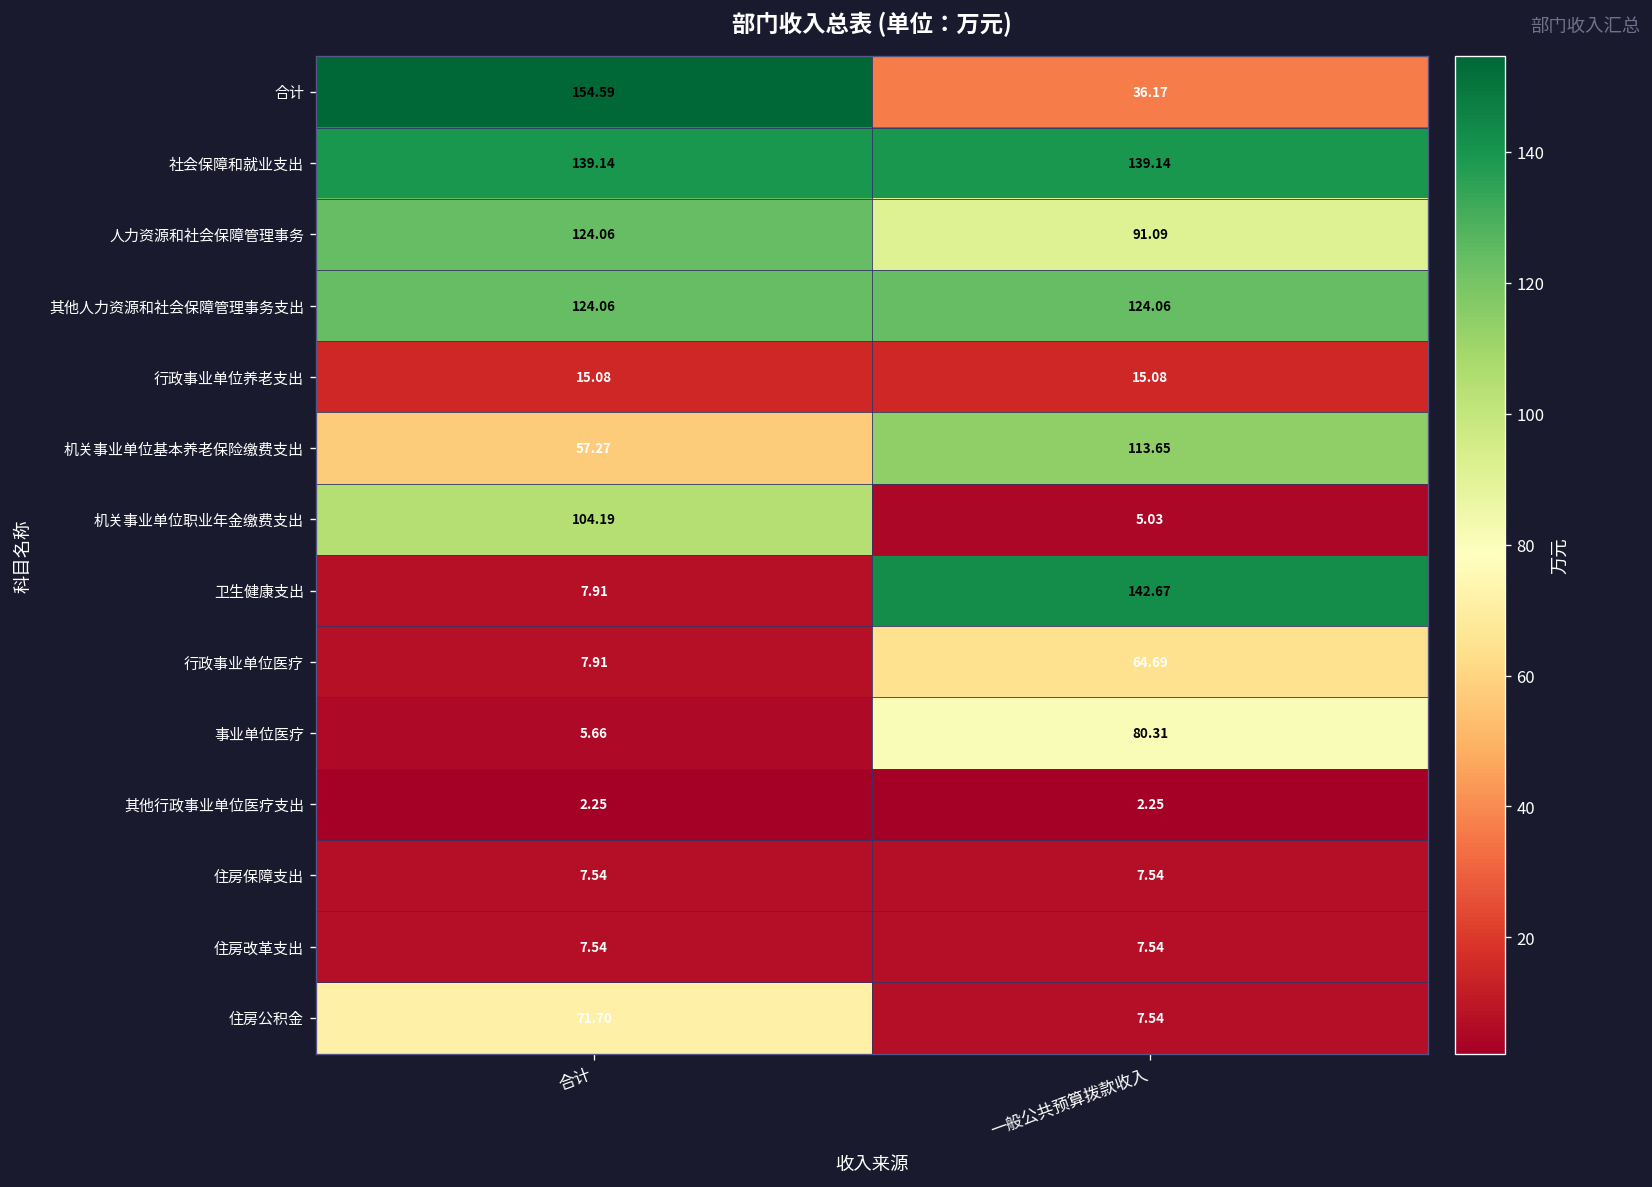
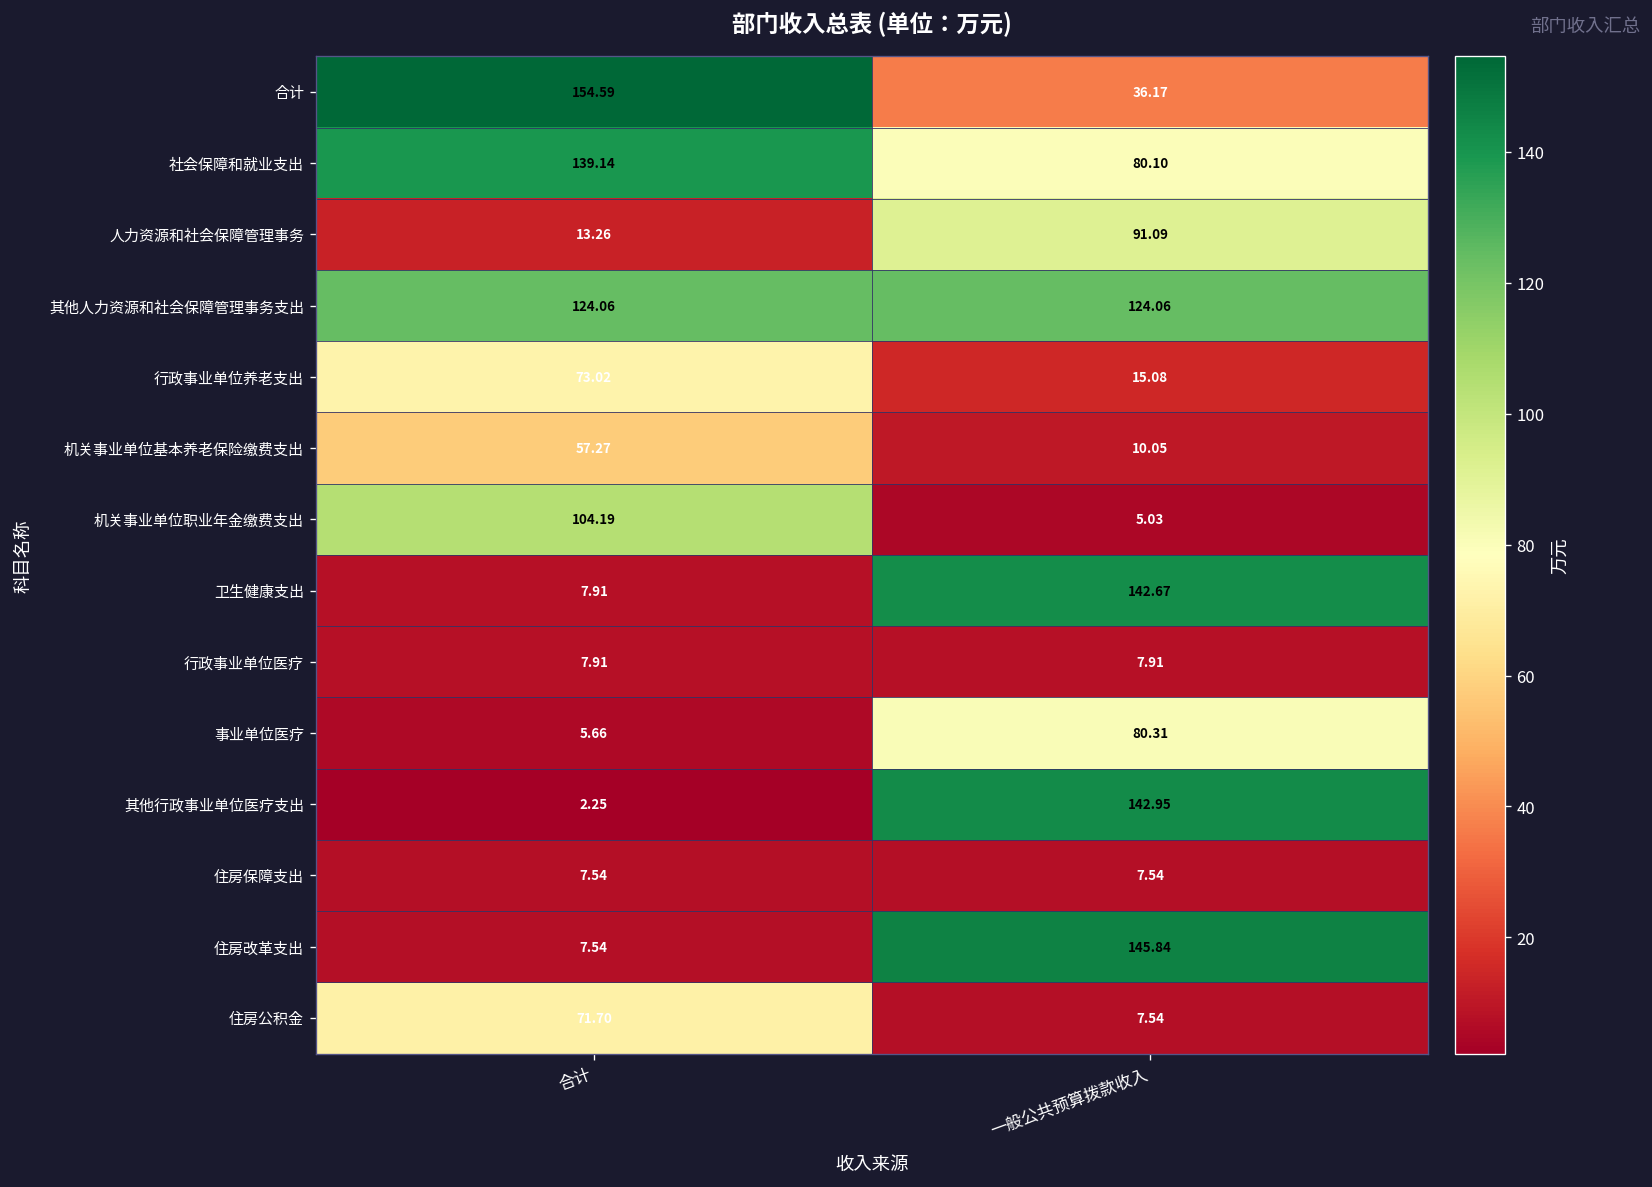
  {
    "合计": {
      "合计": 154.59,
      "一般公共预算拨款收入": 36.17
    },
    "社会保障和就业支出": {
      "合计": 139.14,
-     "一般公共预算拨款收入": 139.14
+     "一般公共预算拨款收入": 80.10
    },
    "人力资源和社会保障管理事务": {
-     "合计": 124.06,
+     "合计": 13.26,
      "一般公共预算拨款收入": 91.09
    },
    "其他人力资源和社会保障管理事务支出": {
      "合计": 124.06,
      "一般公共预算拨款收入": 124.06
    },
    "行政事业单位养老支出": {
-     "合计": 15.08,
+     "合计": 73.02,
      "一般公共预算拨款收入": 15.08
    },
    "机关事业单位基本养老保险缴费支出": {
      "合计": 57.27,
-     "一般公共预算拨款收入": 113.65
+     "一般公共预算拨款收入": 10.05
    },
    "机关事业单位职业年金缴费支出": {
      "合计": 104.19,
      "一般公共预算拨款收入": 5.03
    },
    "卫生健康支出": {
      "合计": 7.91,
      "一般公共预算拨款收入": 142.67
    },
    "行政事业单位医疗": {
      "合计": 7.91,
-     "一般公共预算拨款收入": 64.69
+     "一般公共预算拨款收入": 7.91
    },
    "事业单位医疗": {
      "合计": 5.66,
      "一般公共预算拨款收入": 80.31
    },
    "其他行政事业单位医疗支出": {
      "合计": 2.25,
-     "一般公共预算拨款收入": 2.25
+     "一般公共预算拨款收入": 142.95
    },
    "住房保障支出": {
      "合计": 7.54,
      "一般公共预算拨款收入": 7.54
    },
    "住房改革支出": {
      "合计": 7.54,
-     "一般公共预算拨款收入": 7.54
+     "一般公共预算拨款收入": 145.84
    },
    "住房公积金": {
      "合计": 71.70,
      "一般公共预算拨款收入": 7.54
    }
  }
